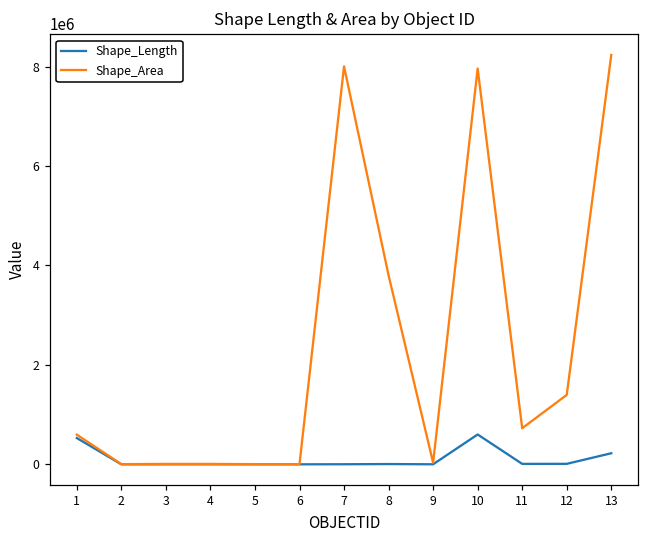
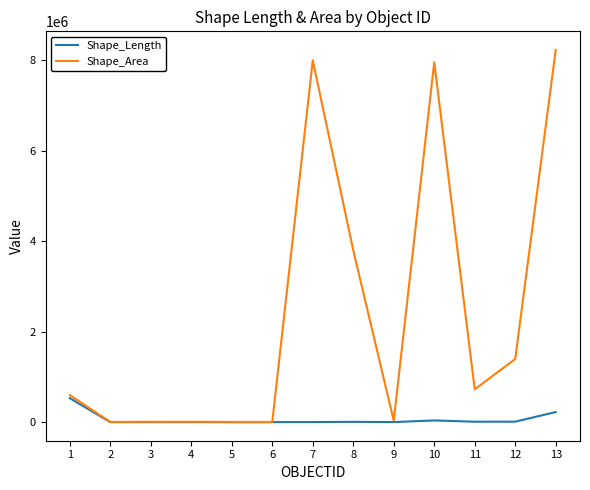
  {
    "Shape_Length": {
      "1": 500000,
      "7": 0,
      "8": 0,
-     "10": 600000,
+     "10": 0,
      "11": 0,
      "12": 0,
      "13": 200000
    },
    "Shape_Area": {
      "1": 600000,
      "7": 8000000,
      "8": 3800000,
      "10": 8000000,
      "11": 700000,
      "12": 1400000,
      "13": 8200000
    }
  }
